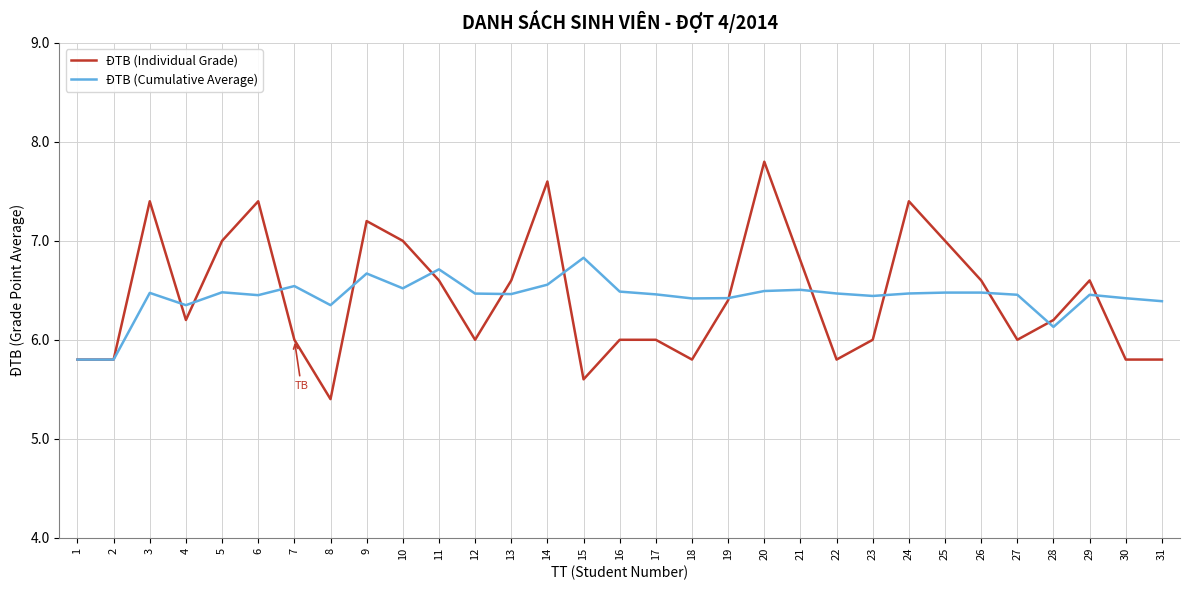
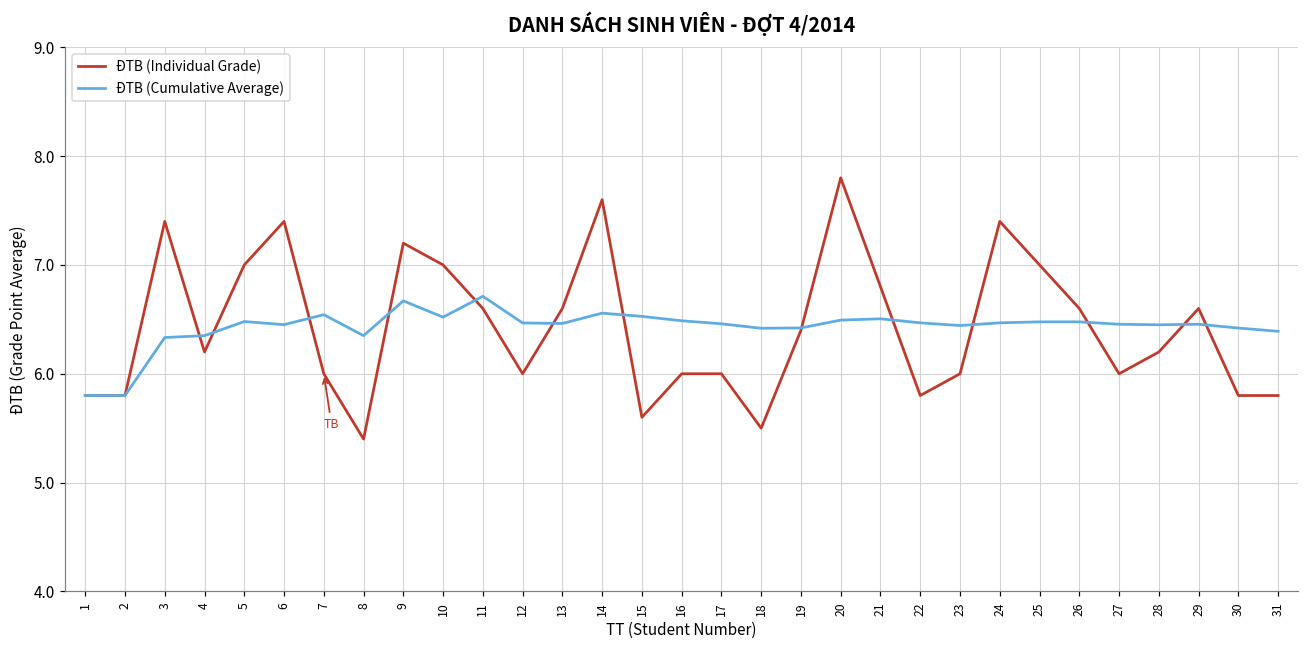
  {
    "ĐTB (Individual Grade)": {
      "3": 7.4,
      "4": 6.2,
      "5": 7.0,
      "6": 7.4,
      "7": 6.0,
      "8": 5.4,
      "9": 7.2,
      "10": 7.0,
      "11": 6.6,
      "12": 6.0,
      "13": 6.6,
      "14": 7.6,
      "15": 5.6,
      "16": 6.0,
      "17": 6.0,
-     "18": 5.8,
+     "18": 5.5,
      "20": 7.8,
      "21": 6.8,
      "22": 5.8,
      "23": 6.0,
      "24": 7.4,
      "25": 7.0,
      "26": 6.6,
      "27": 6.0,
      "28": 6.2,
      "29": 6.6,
      "30": 5.8,
      "31": 5.8
    },
    "ĐTB (Cumulative Average)": {
-     "3": 6.5,
+     "3": 6.3,
      "4": 6.4,
      "5": 6.5,
      "6": 6.5,
      "7": 6.5,
      "8": 6.4,
      "9": 6.7,
      "10": 6.5,
      "11": 6.7,
      "12": 6.5,
      "13": 6.5,
      "14": 6.6,
-     "15": 6.8,
+     "15": 6.5,
      "16": 6.5,
      "17": 6.5,
      "18": 6.4,
      "20": 6.5,
      "21": 6.5,
      "22": 6.5,
      "23": 6.4,
      "24": 6.5,
      "25": 6.5,
      "26": 6.5,
      "27": 6.5,
-     "28": 6.1,
+     "28": 6.5,
      "29": 6.5,
      "30": 6.4,
      "31": 6.4
    }
  }
